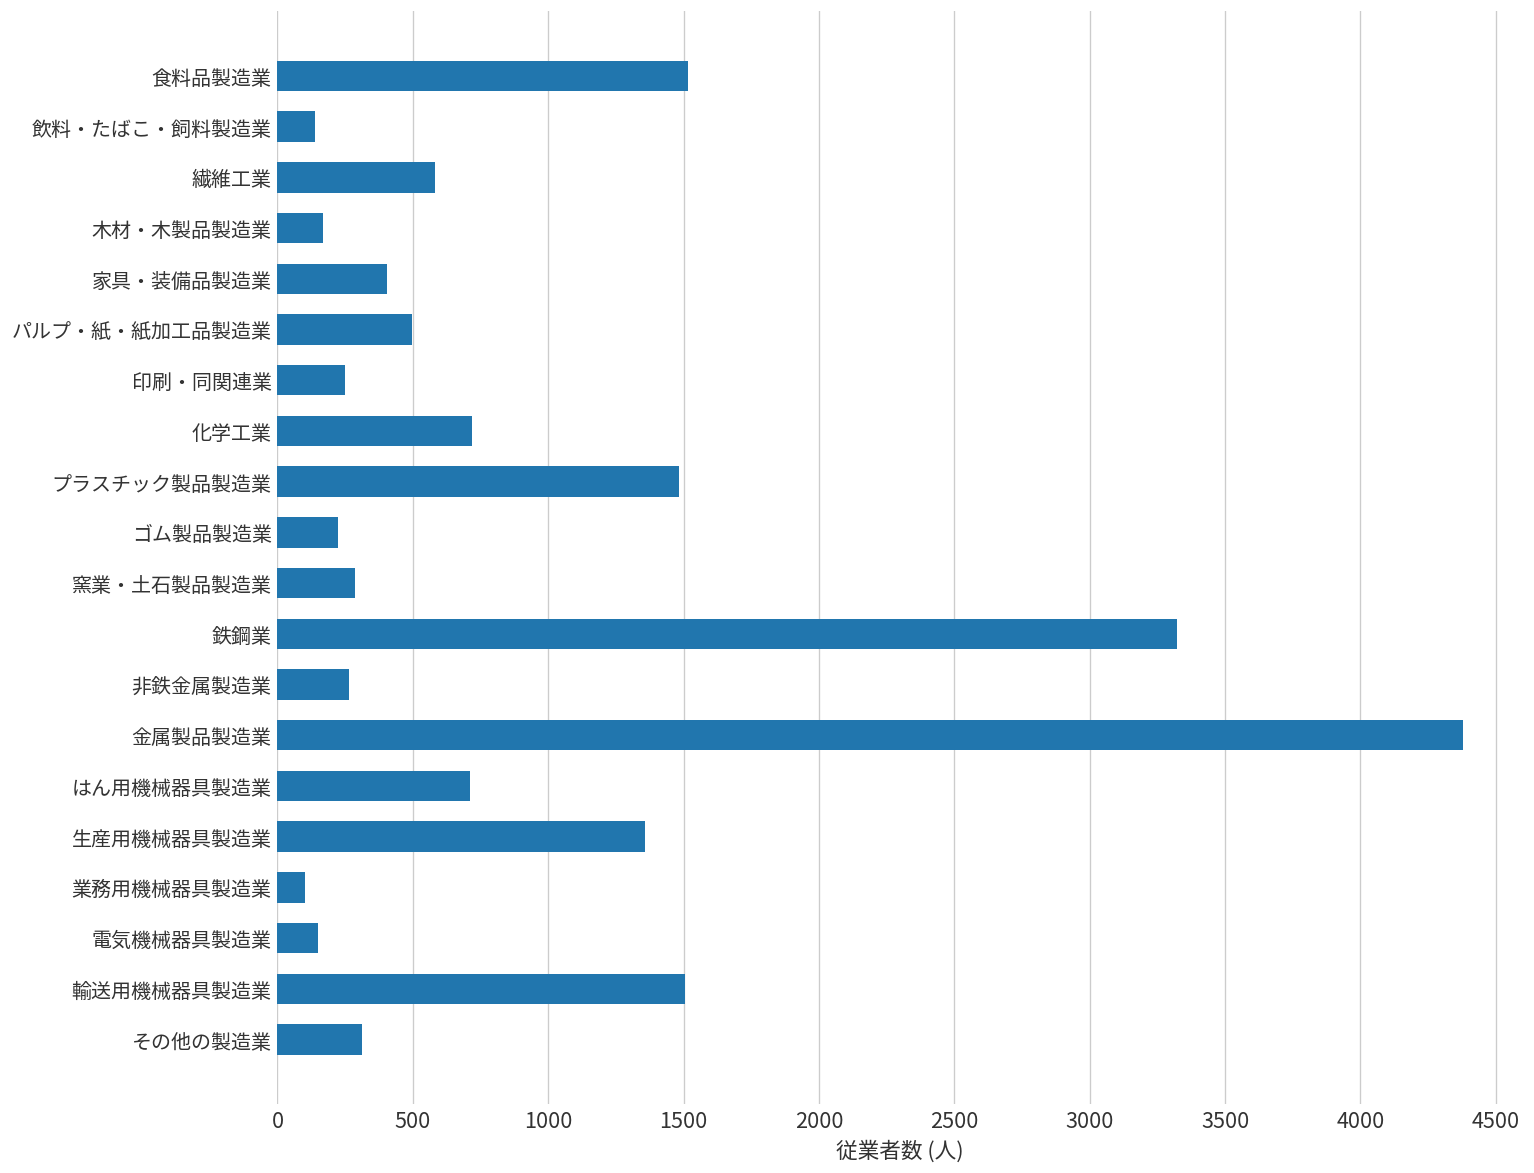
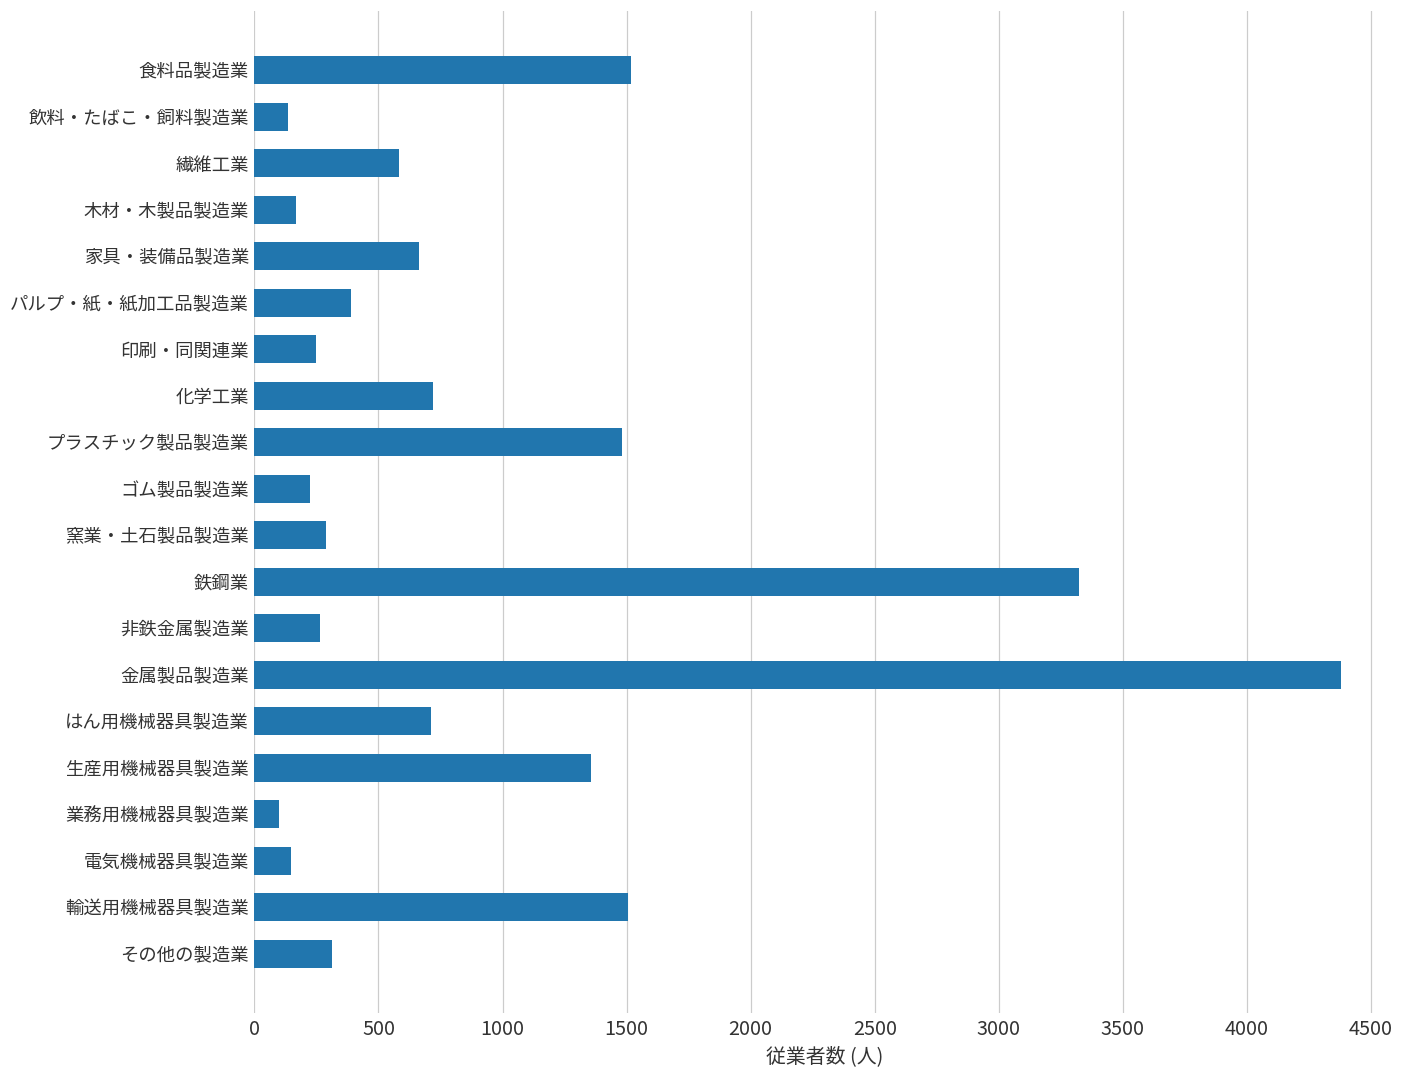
  {
    "食料品製造業": 1520,
    "飲料・たばこ・飼料製造業": 140,
    "繊維工業": 580,
    "木材・木製品製造業": 170,
-   "家具・装備品製造業": 410,
-   "パルプ・紙・紙加工品製造業": 500,
+   "家具・装備品製造業": 670,
+   "パルプ・紙・紙加工品製造業": 390,
    "印刷・同関連業": 250,
    "化学工業": 720,
    "プラスチック製品製造業": 1480,
    "ゴム製品製造業": 220,
    "窯業・土石製品製造業": 290,
    "鉄鋼業": 3320,
    "非鉄金属製造業": 270,
    "金属製品製造業": 4380,
    "はん用機械器具製造業": 710,
    "生産用機械器具製造業": 1360,
    "業務用機械器具製造業": 100,
    "電気機械器具製造業": 150,
    "輸送用機械器具製造業": 1500,
    "その他の製造業": 310
  }
